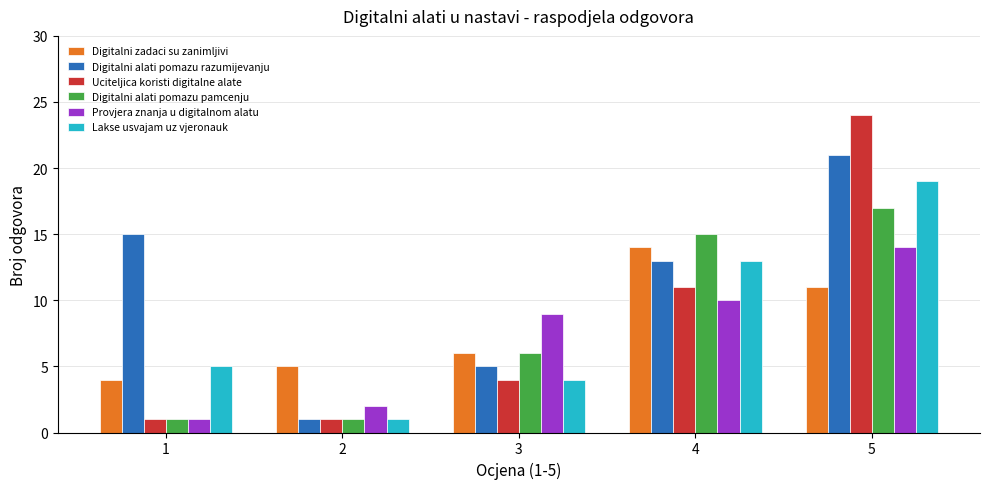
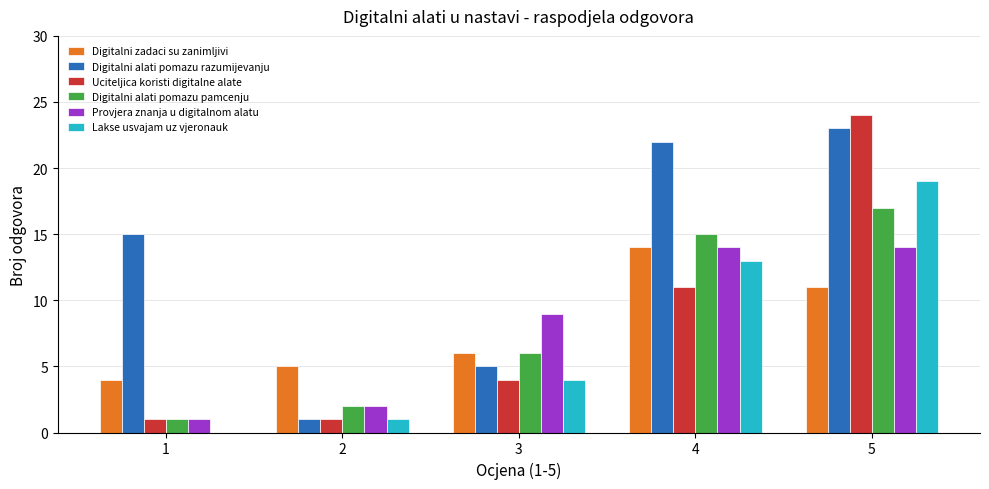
  {
    "Digitalni zadaci su zanimljivi": {
      "1": 4,
      "2": 5,
      "3": 6,
      "4": 14,
      "5": 11
    },
    "Digitalni alati pomazu razumijevanju": {
      "1": 15,
      "2": 1,
      "3": 5,
-     "4": 13,
-     "5": 21
+     "4": 22,
+     "5": 23
    },
    "Uciteljica koristi digitalne alate": {
      "1": 1,
      "2": 1,
      "3": 4,
      "4": 11,
      "5": 24
    },
    "Digitalni alati pomazu pamcenju": {
      "1": 1,
-     "2": 1,
+     "2": 2,
      "3": 6,
      "4": 15,
      "5": 17
    },
    "Provjera znanja u digitalnom alatu": {
      "1": 1,
      "2": 2,
      "3": 9,
-     "4": 10,
+     "4": 14,
      "5": 14
    },
    "Lakse usvajam uz vjeronauk": {
-     "1": 5,
+     "1": 0,
      "2": 1,
      "3": 4,
      "4": 13,
      "5": 19
    }
  }
